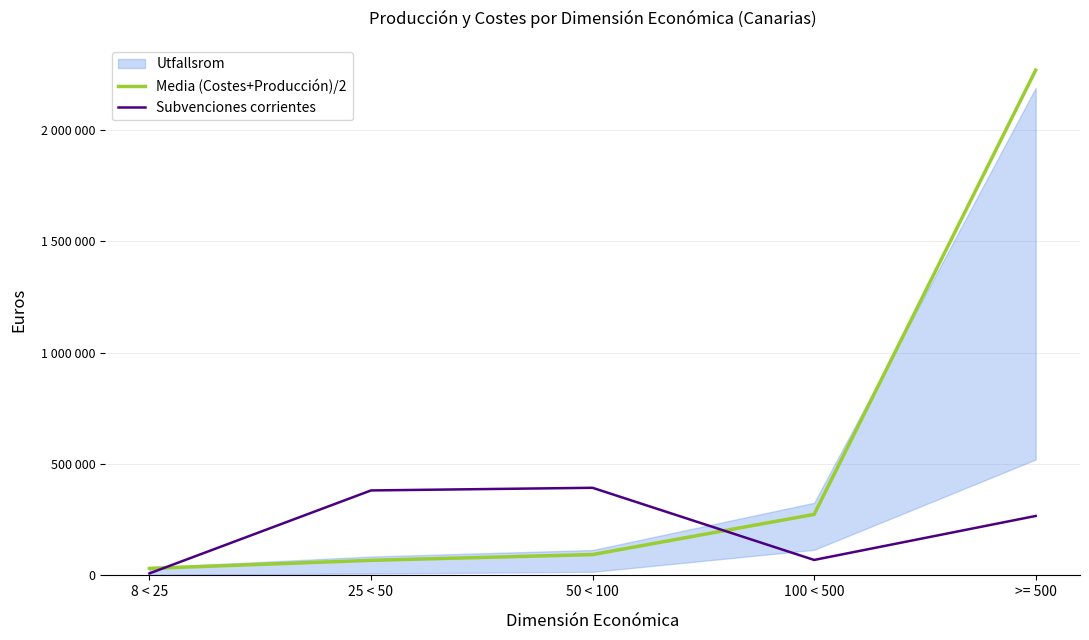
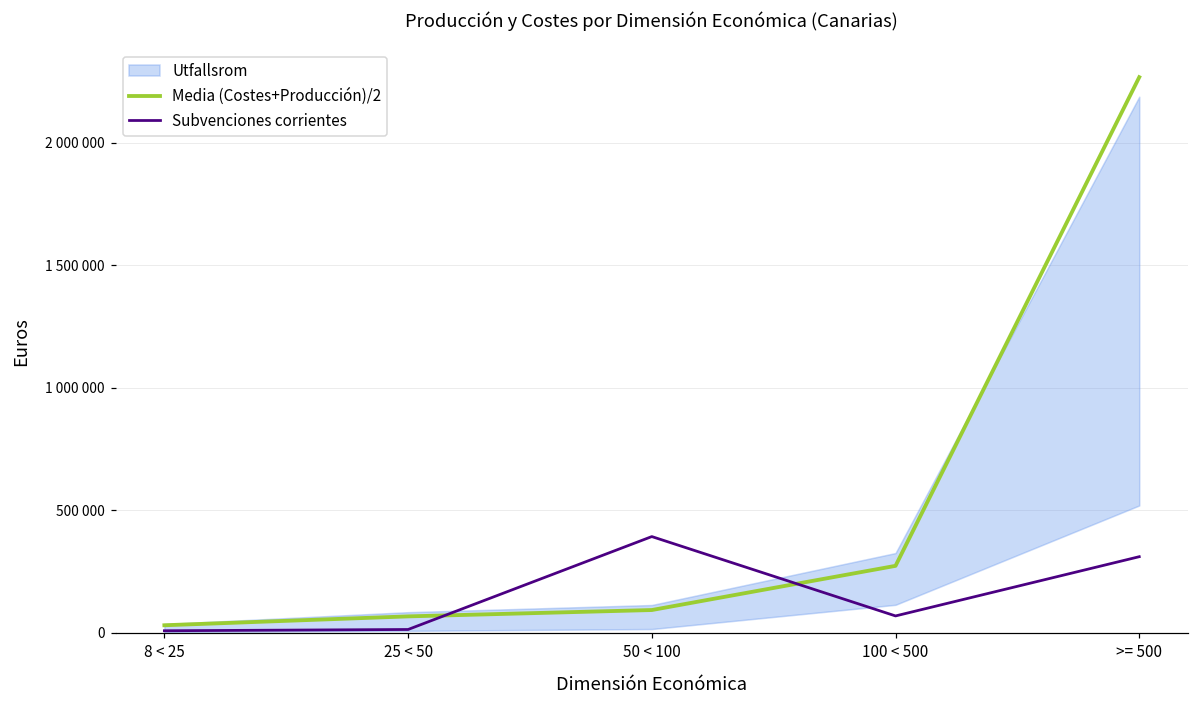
  {
    "Media (Costes+Producción)/2": {
      "25 < 50": 70000,
      "50 < 100": 90000,
      "100 < 500": 270000,
      ">= 500": 2270000
    },
    "Subvenciones corrientes": {
      "8 < 25": 10000,
-     "25 < 50": 380000,
+     "25 < 50": 10000,
      "50 < 100": 390000,
      "100 < 500": 70000,
-     ">= 500": 270000
+     ">= 500": 310000
    }
  }
